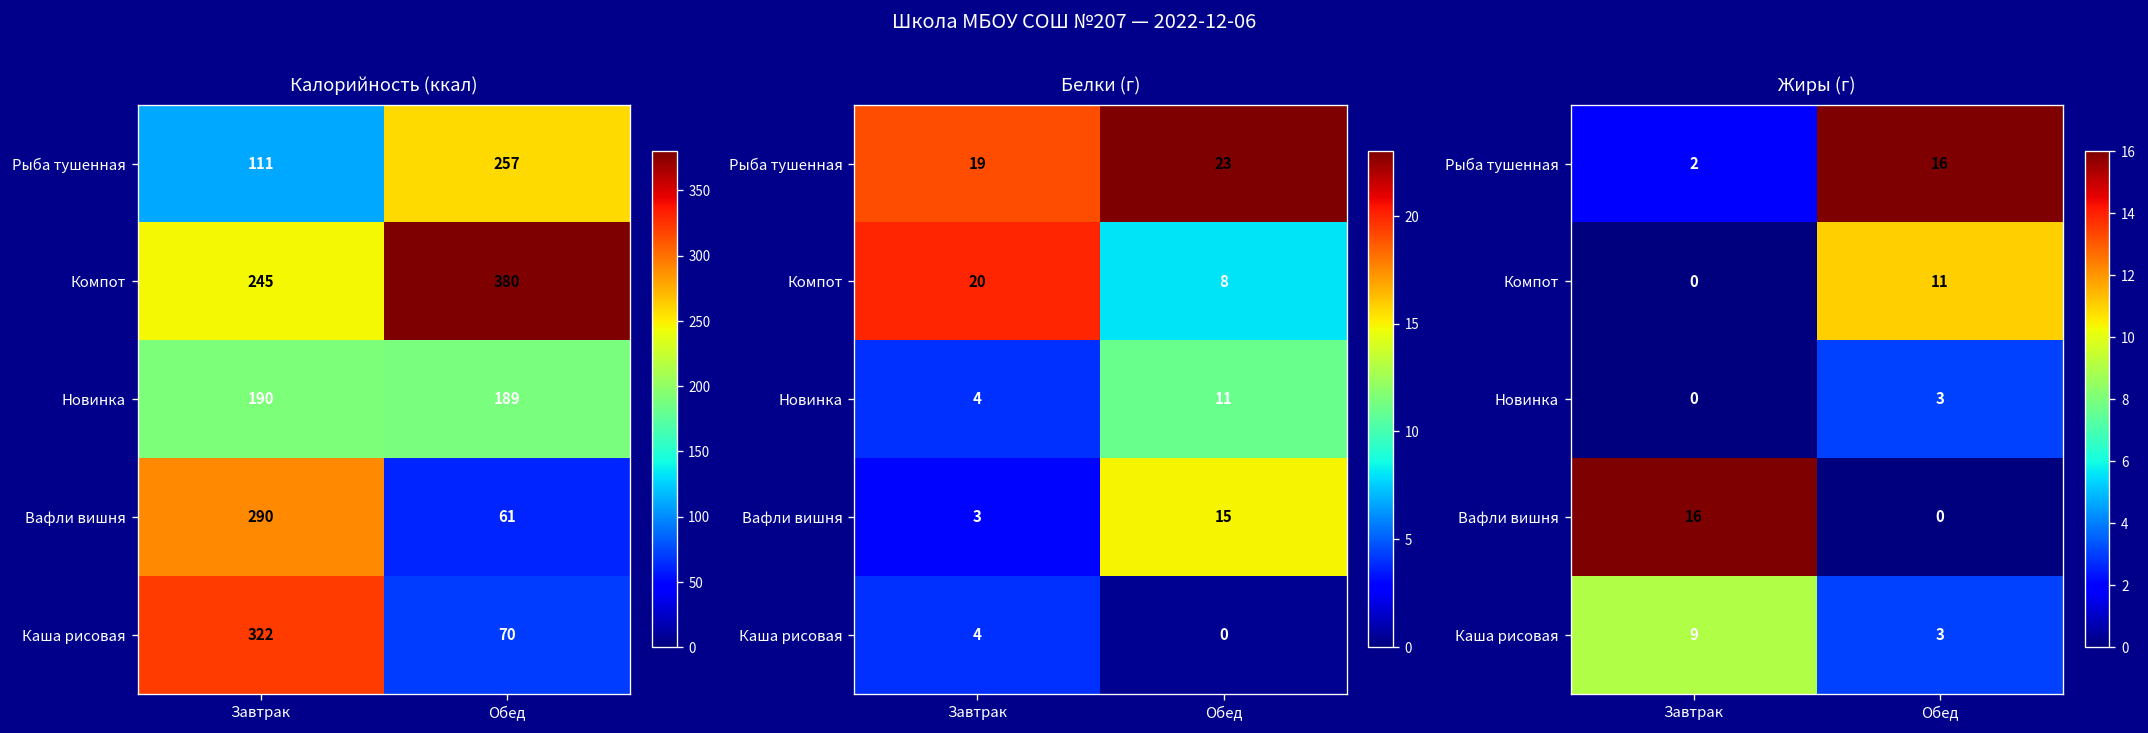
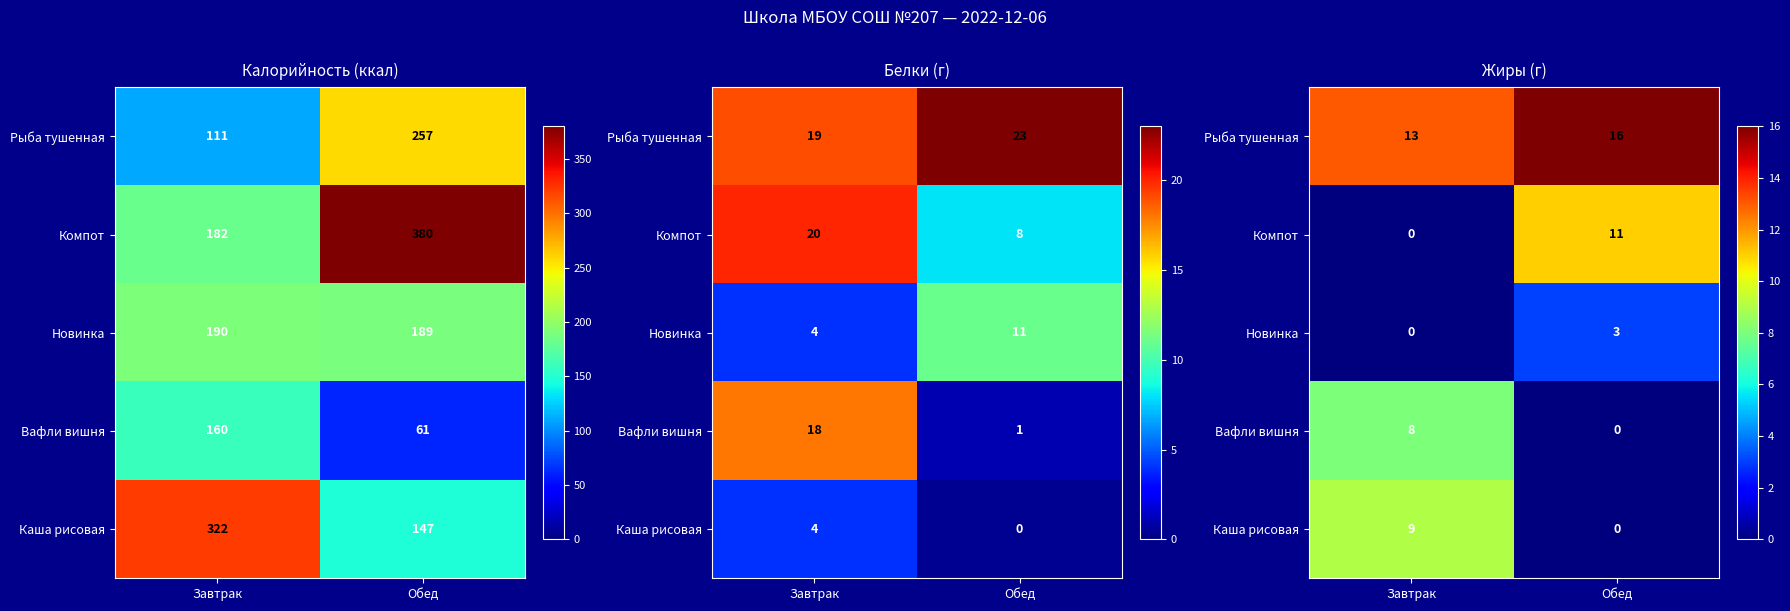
  {
    "Калорийность (ккал)": {
      "Рыба тушенная": {
        "Завтрак": 111,
        "Обед": 257
      },
      "Компот": {
-       "Завтрак": 245,
+       "Завтрак": 182,
        "Обед": 380
      },
      "Новинка": {
        "Завтрак": 190,
        "Обед": 189
      },
      "Вафли вишня": {
-       "Завтрак": 290,
+       "Завтрак": 160,
        "Обед": 61
      },
      "Каша рисовая": {
        "Завтрак": 322,
-       "Обед": 70
+       "Обед": 147
      }
    },
    "Белки (г)": {
      "Рыба тушенная": {
        "Завтрак": 19,
        "Обед": 23
      },
      "Компот": {
        "Завтрак": 20,
        "Обед": 8
      },
      "Новинка": {
        "Завтрак": 4,
        "Обед": 11
      },
      "Вафли вишня": {
-       "Завтрак": 3,
-       "Обед": 15
+       "Завтрак": 18,
+       "Обед": 1
      },
      "Каша рисовая": {
        "Завтрак": 4,
        "Обед": 0
      }
    },
    "Жиры (г)": {
      "Рыба тушенная": {
-       "Завтрак": 2,
+       "Завтрак": 13,
        "Обед": 16
      },
      "Компот": {
        "Завтрак": 0,
        "Обед": 11
      },
      "Новинка": {
        "Завтрак": 0,
        "Обед": 3
      },
      "Вафли вишня": {
-       "Завтрак": 16,
+       "Завтрак": 8,
        "Обед": 0
      },
      "Каша рисовая": {
        "Завтрак": 9,
-       "Обед": 3
+       "Обед": 0
      }
    }
  }
